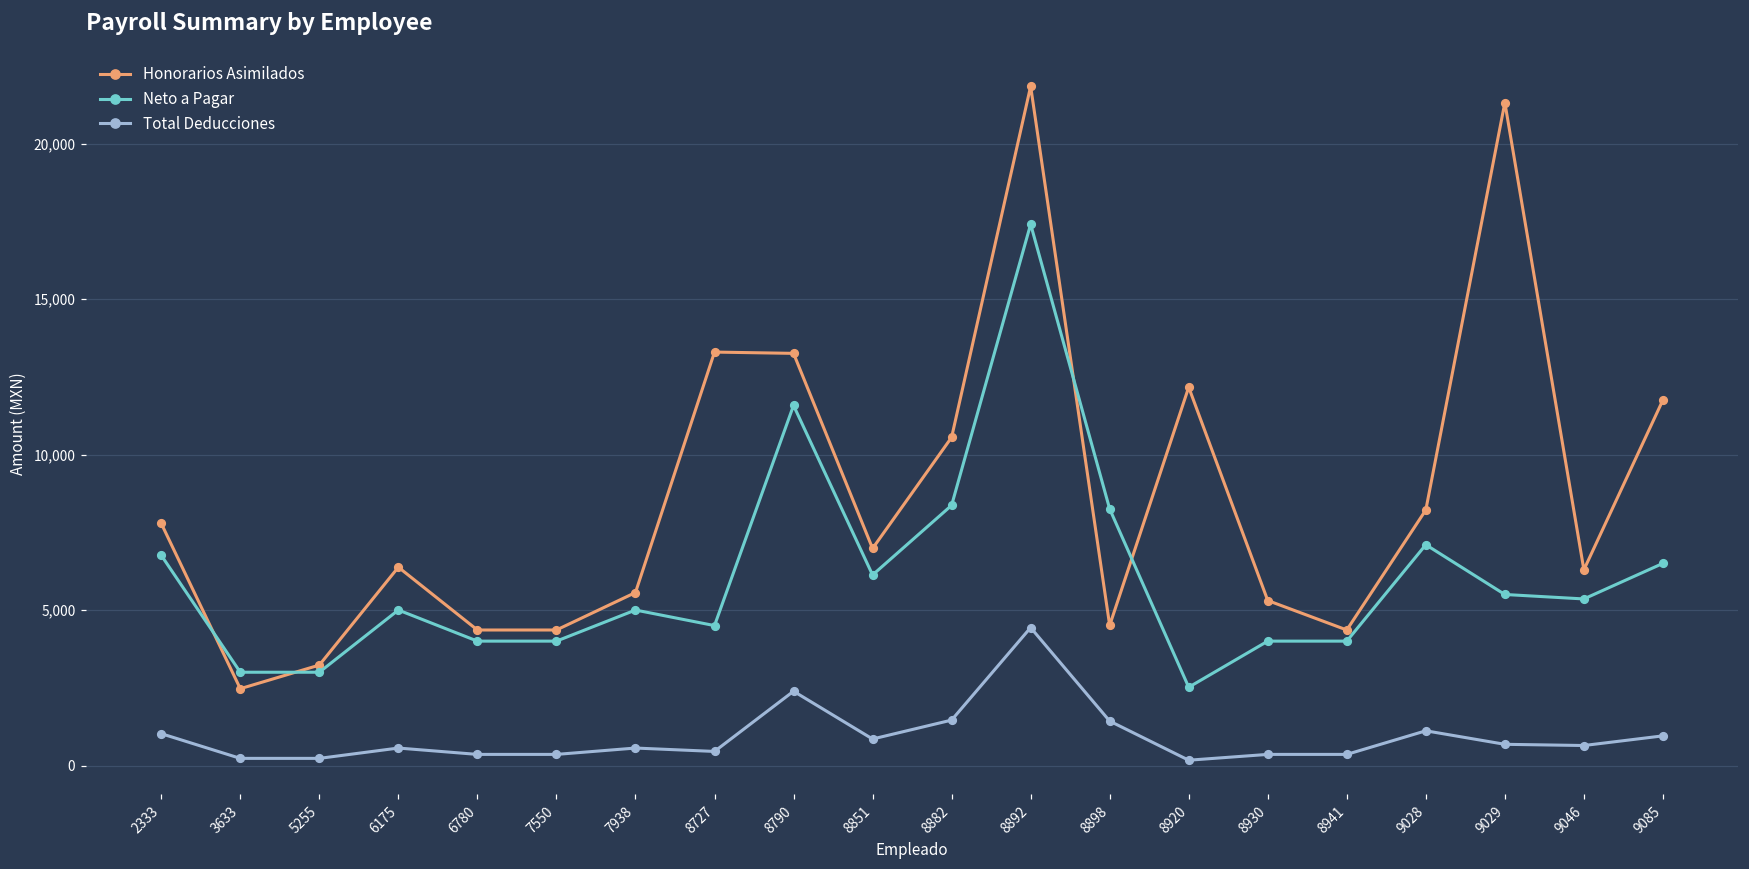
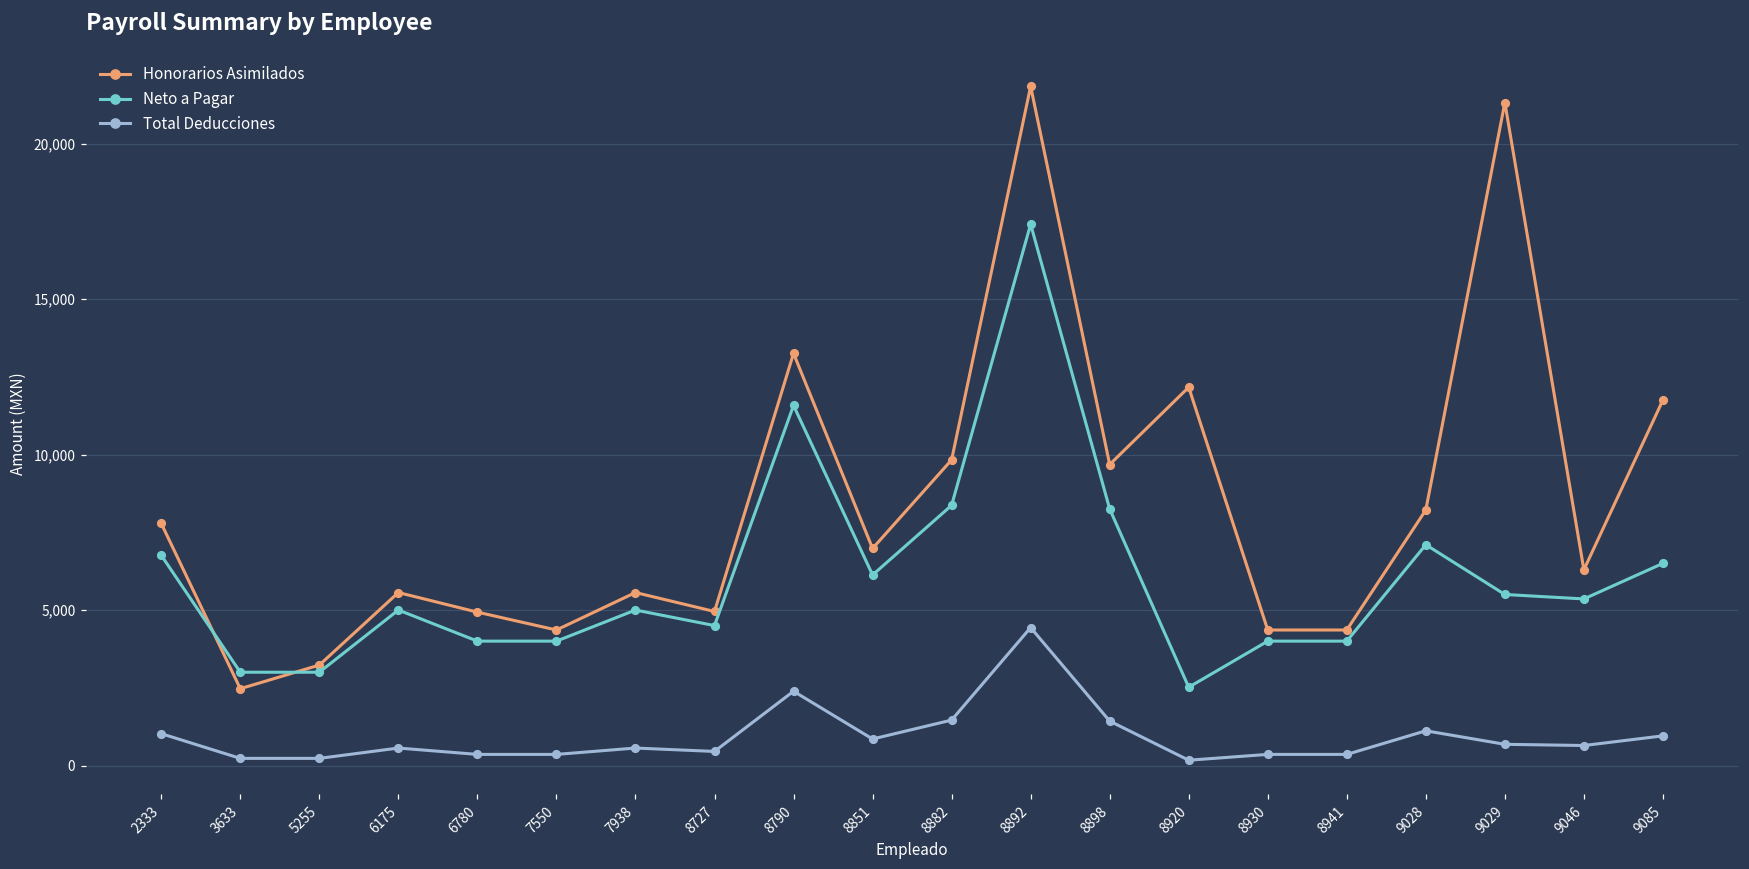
  {
    "Honorarios Asimilados": {
      "2333": "7,800",
      "3633": "2,500",
      "5255": "3,200",
-     "6175": "6,400",
-     "6780": "4,400",
+     "6175": "5,600",
+     "6780": "4,900",
      "7550": "4,400",
      "7938": "5,600",
-     "8727": "13,300",
+     "8727": "5,000",
      "8790": "13,300",
      "8851": "7,000",
-     "8882": "10,600",
+     "8882": "9,800",
      "8892": "21,800",
-     "8898": "4,500",
+     "8898": "9,700",
      "8920": "12,200",
-     "8930": "5,300",
+     "8930": "4,400",
      "8941": "4,400",
      "9028": "8,200",
      "9029": "21,300",
      "9046": "6,300",
      "9085": "11,800"
    }
  }
